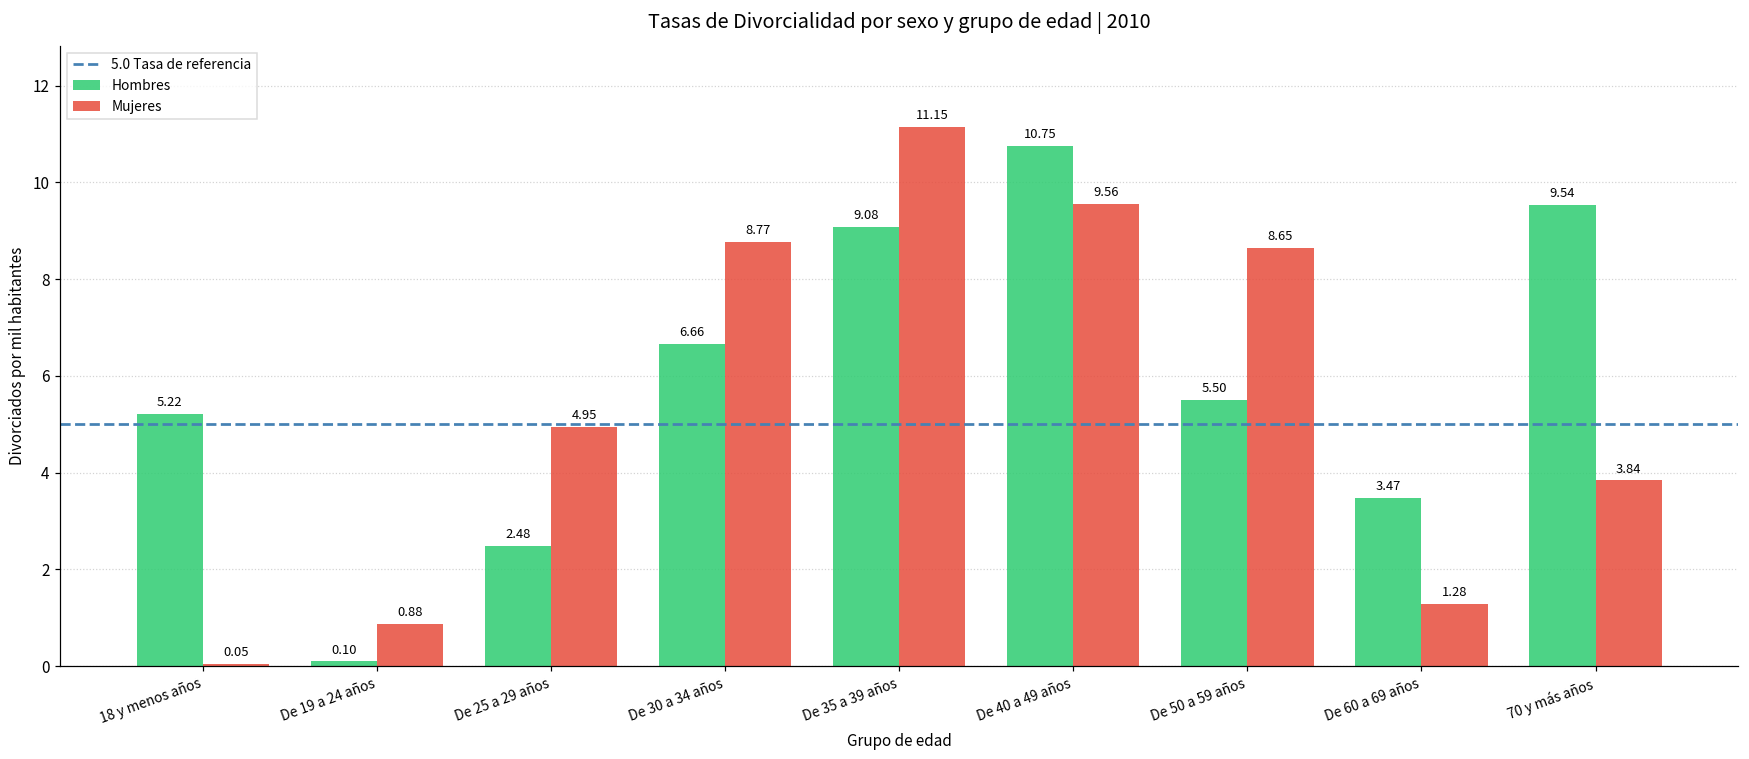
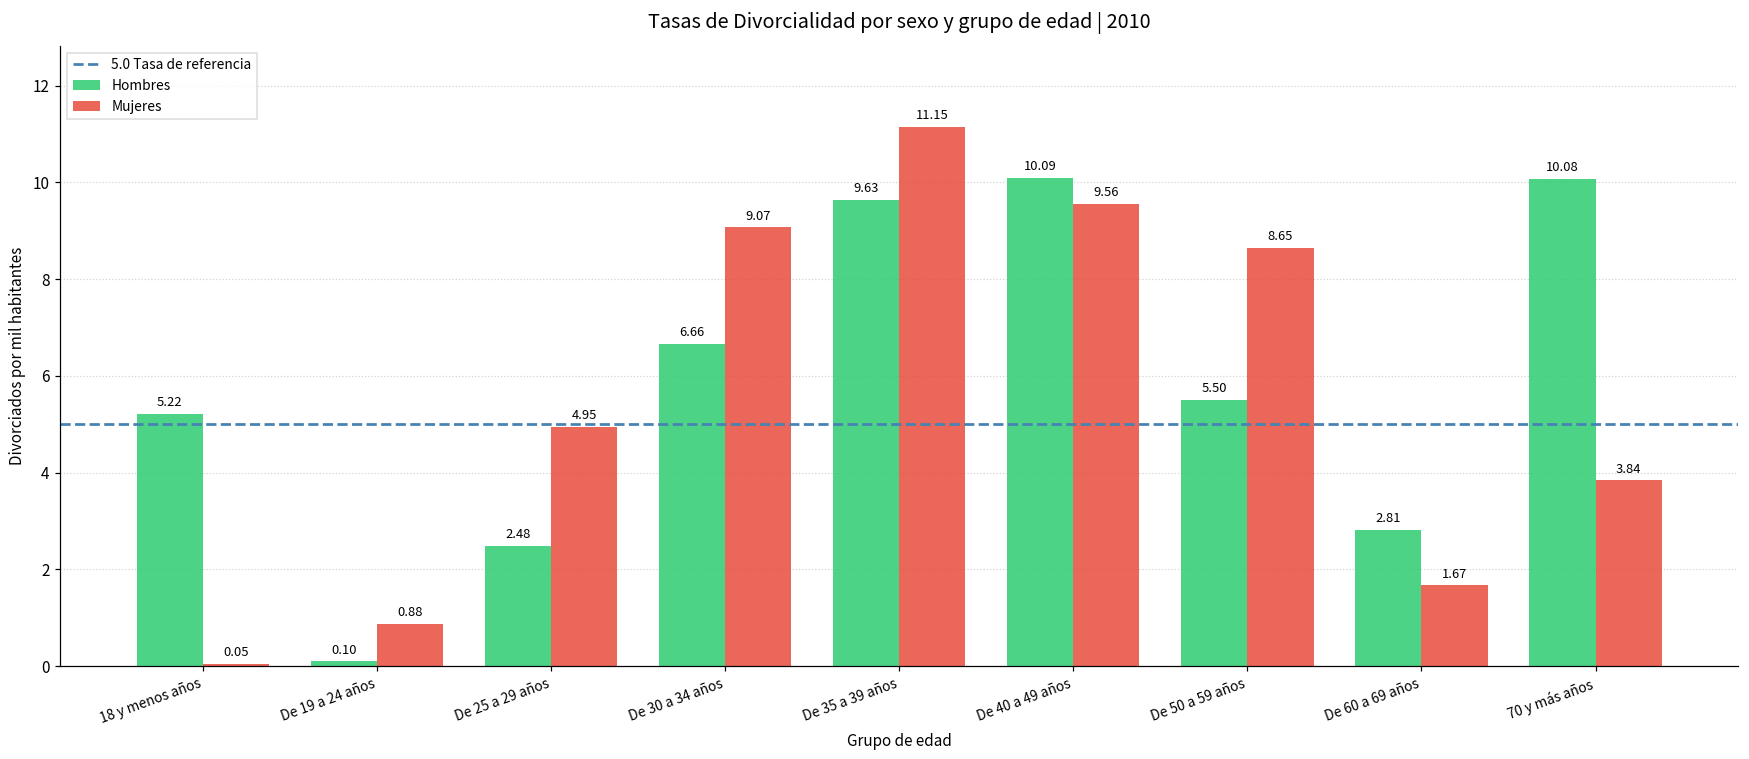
  {
    "Hombres": {
      "18 y menos años": 5.22,
      "De 19 a 24 años": 0.10,
      "De 25 a 29 años": 2.48,
      "De 30 a 34 años": 6.66,
-     "De 35 a 39 años": 9.08,
-     "De 40 a 49 años": 10.75,
+     "De 35 a 39 años": 9.63,
+     "De 40 a 49 años": 10.09,
      "De 50 a 59 años": 5.50,
-     "De 60 a 69 años": 3.47,
-     "70 y más años": 9.54
+     "De 60 a 69 años": 2.81,
+     "70 y más años": 10.08
    },
    "Mujeres": {
      "18 y menos años": 0.05,
      "De 19 a 24 años": 0.88,
      "De 25 a 29 años": 4.95,
-     "De 30 a 34 años": 8.77,
+     "De 30 a 34 años": 9.07,
      "De 35 a 39 años": 11.15,
      "De 40 a 49 años": 9.56,
      "De 50 a 59 años": 8.65,
-     "De 60 a 69 años": 1.28,
+     "De 60 a 69 años": 1.67,
      "70 y más años": 3.84
    }
  }
